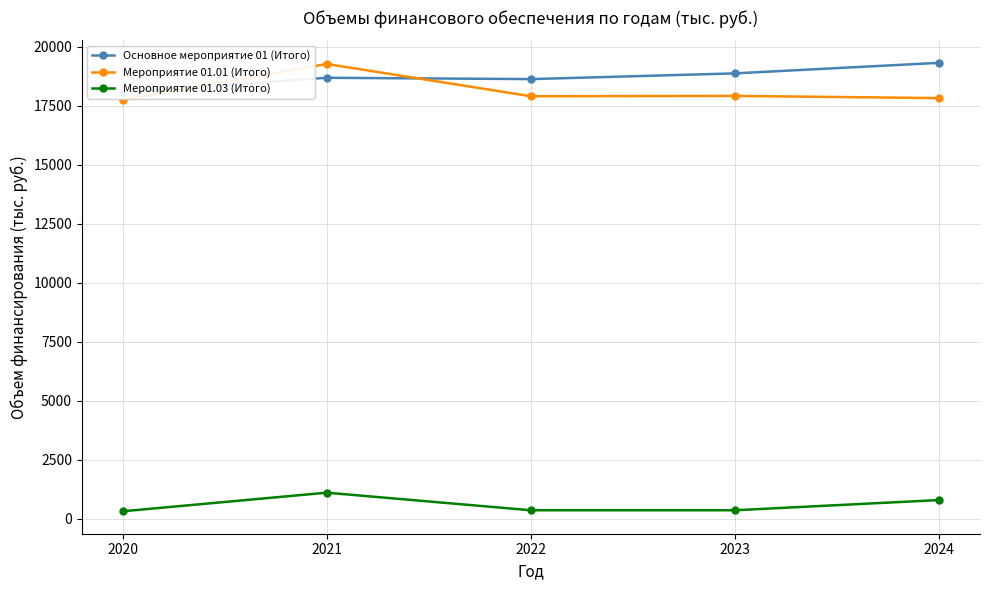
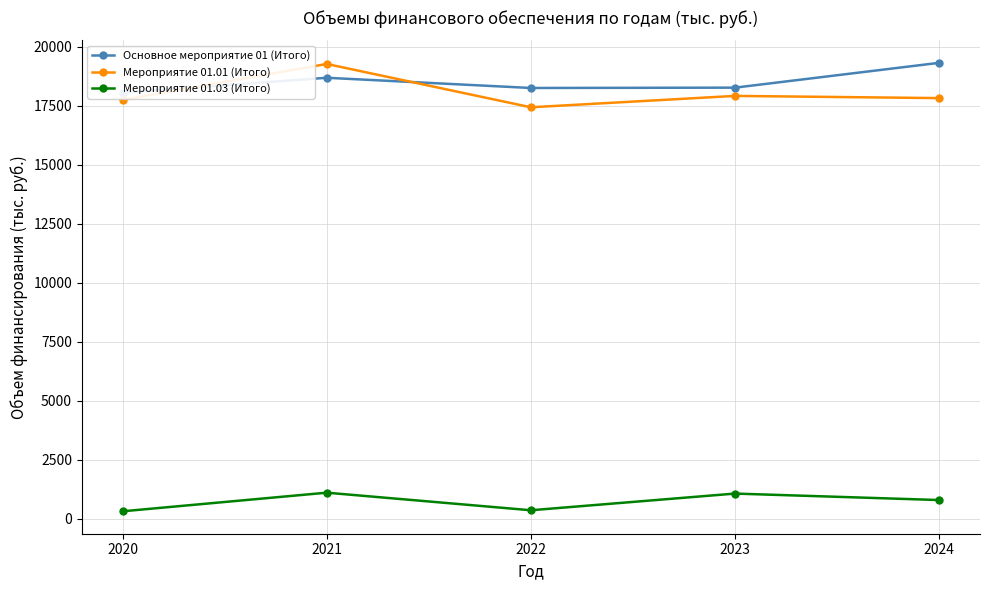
  {
    "Основное мероприятие 01 (Итого)": {
      "2021": 18700,
-     "2022": 18600,
-     "2023": 18900,
+     "2022": 18200,
+     "2023": 18300,
      "2024": 19300
    },
    "Мероприятие 01.01 (Итого)": {
      "2020": 17700,
      "2021": 19300,
-     "2022": 17900,
+     "2022": 17400,
      "2023": 17900,
      "2024": 17800
    },
    "Мероприятие 01.03 (Итого)": {
      "2020": 300,
      "2021": 1100,
      "2022": 400,
-     "2023": 400,
+     "2023": 1100,
      "2024": 800
    }
  }
